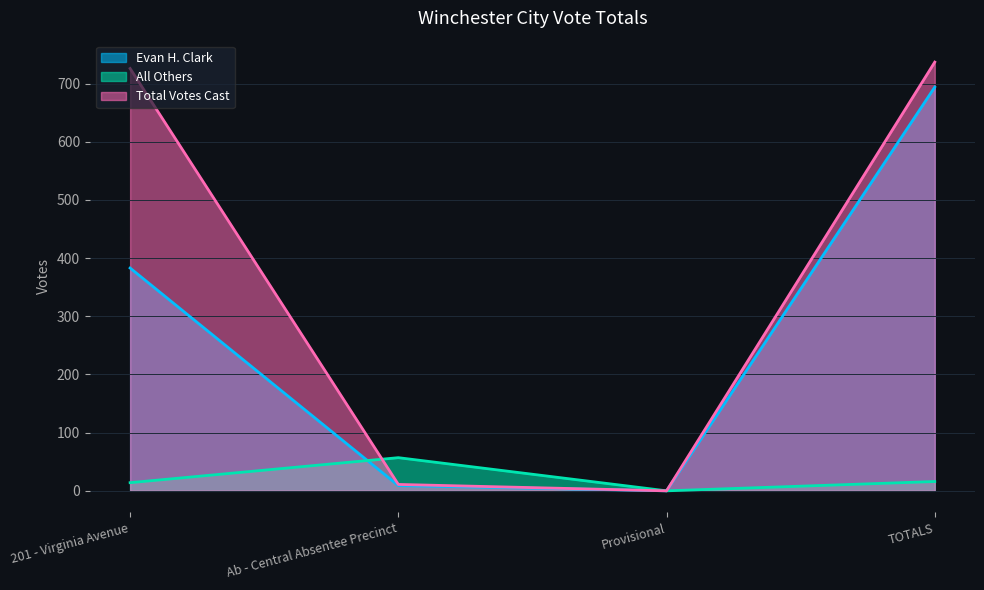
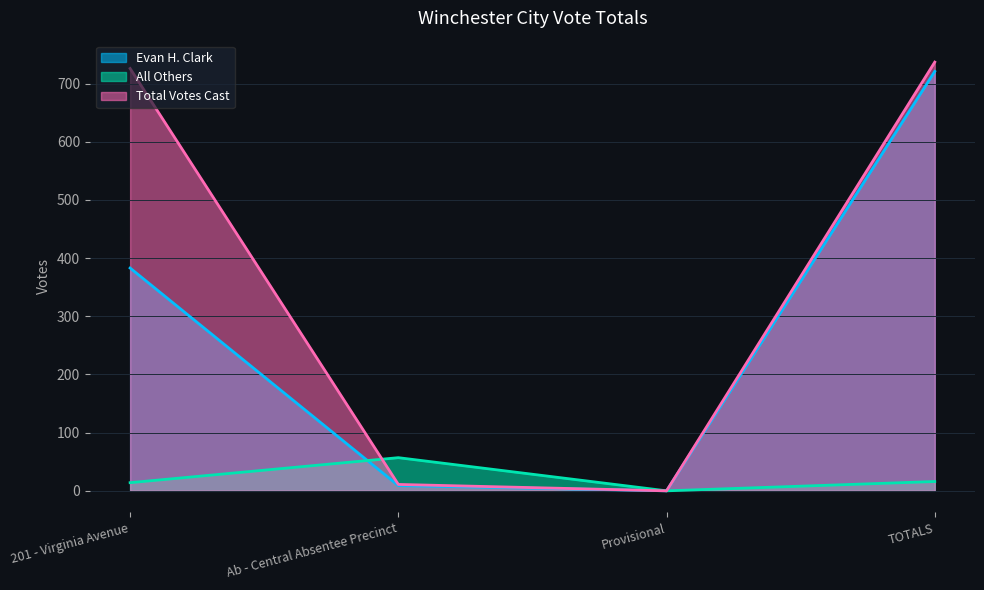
  {
    "Evan H. Clark": {
      "201 - Virginia Avenue": 380,
-     "TOTALS": 690
+     "TOTALS": 720
    },
    "All Others": {
      "201 - Virginia Avenue": 10,
      "Ab - Central Absentee Precinct": 60,
      "TOTALS": 20
    },
    "Total Votes Cast": {
      "TOTALS": 740
    }
  }
